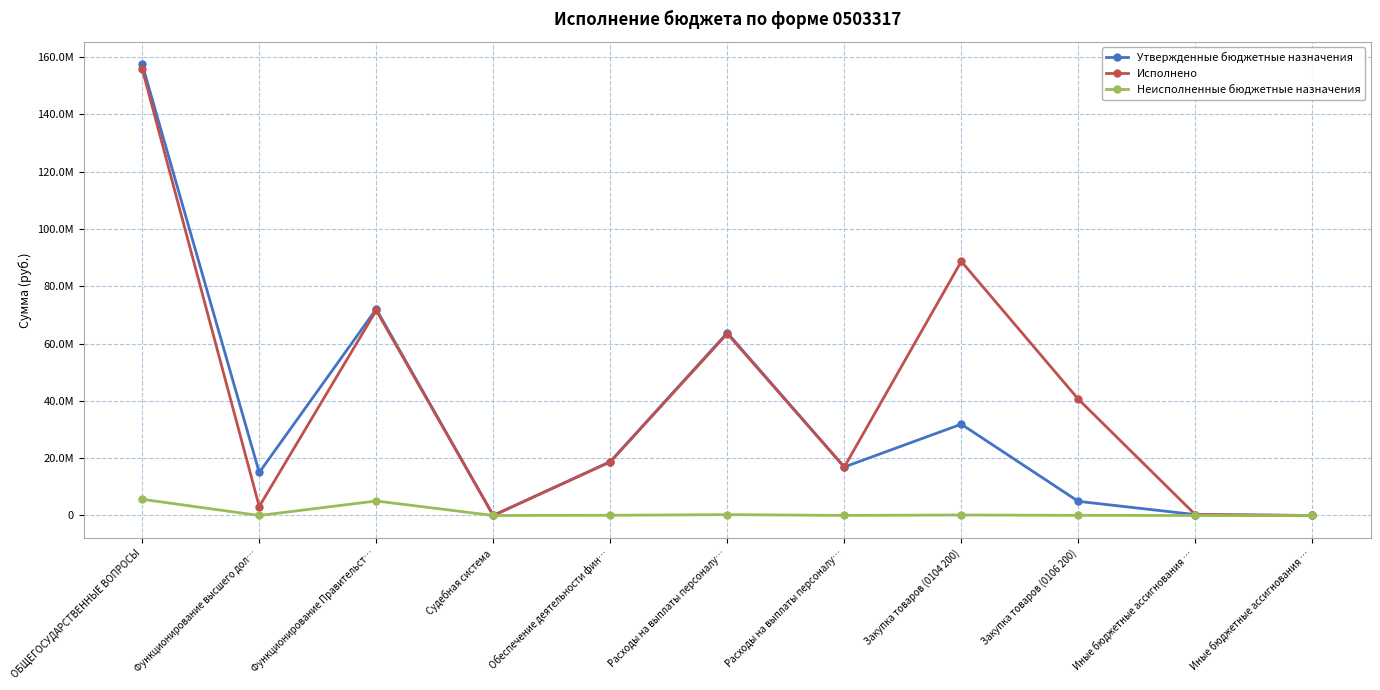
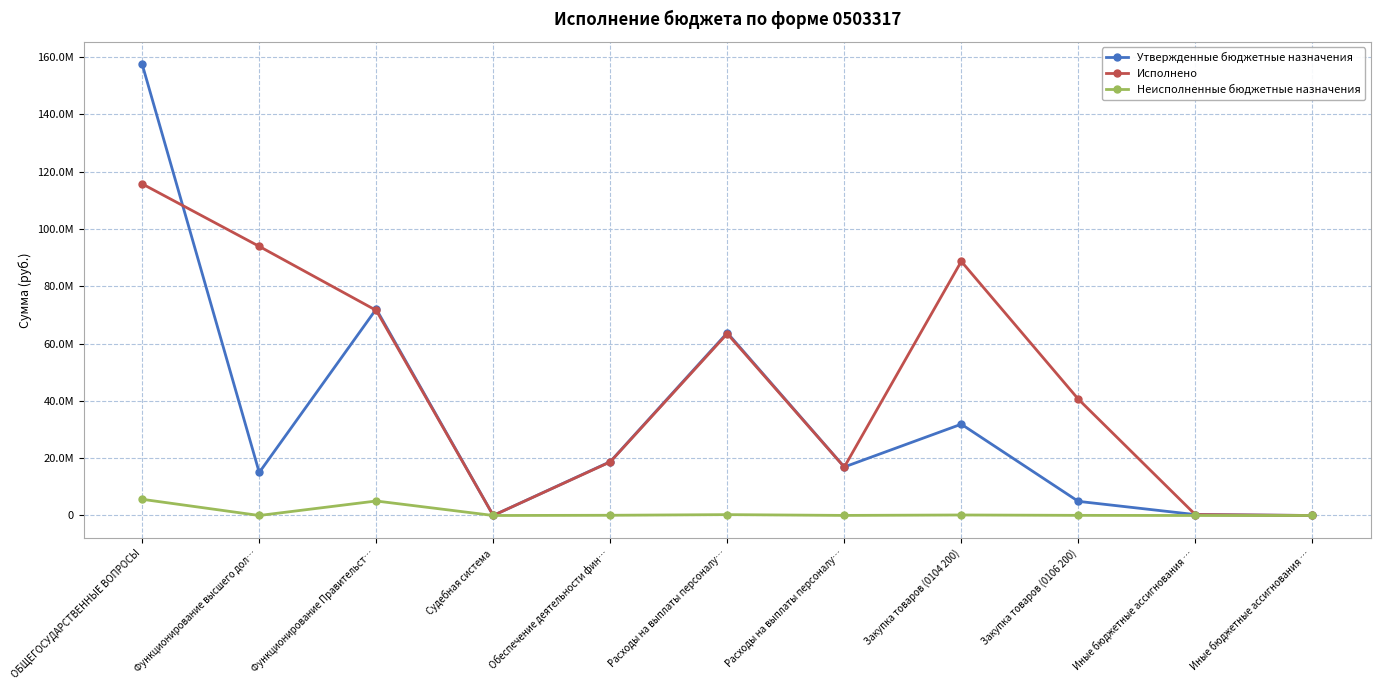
  {
    "Утвержденные бюджетные назначения": {
      "ОБЩЕГОСУДАРСТВЕННЫЕ ВОПРОСЫ": 157000000,
      "Функционирование высшего дол…": 15000000,
      "Закупка товаров (0104 200)": 32000000,
      "Закупка товаров (0106 200)": 5000000
    },
    "Исполнено": {
-     "ОБЩЕГОСУДАРСТВЕННЫЕ ВОПРОСЫ": 156000000,
-     "Функционирование высшего дол…": 3000000,
+     "ОБЩЕГОСУДАРСТВЕННЫЕ ВОПРОСЫ": 116000000,
+     "Функционирование высшего дол…": 94000000,
      "Закупка товаров (0104 200)": 89000000,
      "Закупка товаров (0106 200)": 41000000
    },
    "Неисполненные бюджетные назначения": {
      "ОБЩЕГОСУДАРСТВЕННЫЕ ВОПРОСЫ": 6000000,
      "Функционирование высшего дол…": 0,
      "Функционирование Правительст…": 5000000,
      "Обеспечение деятельности фин…": 0,
      "Закупка товаров (0104 200)": 0,
      "Закупка товаров (0106 200)": 0
    }
  }
